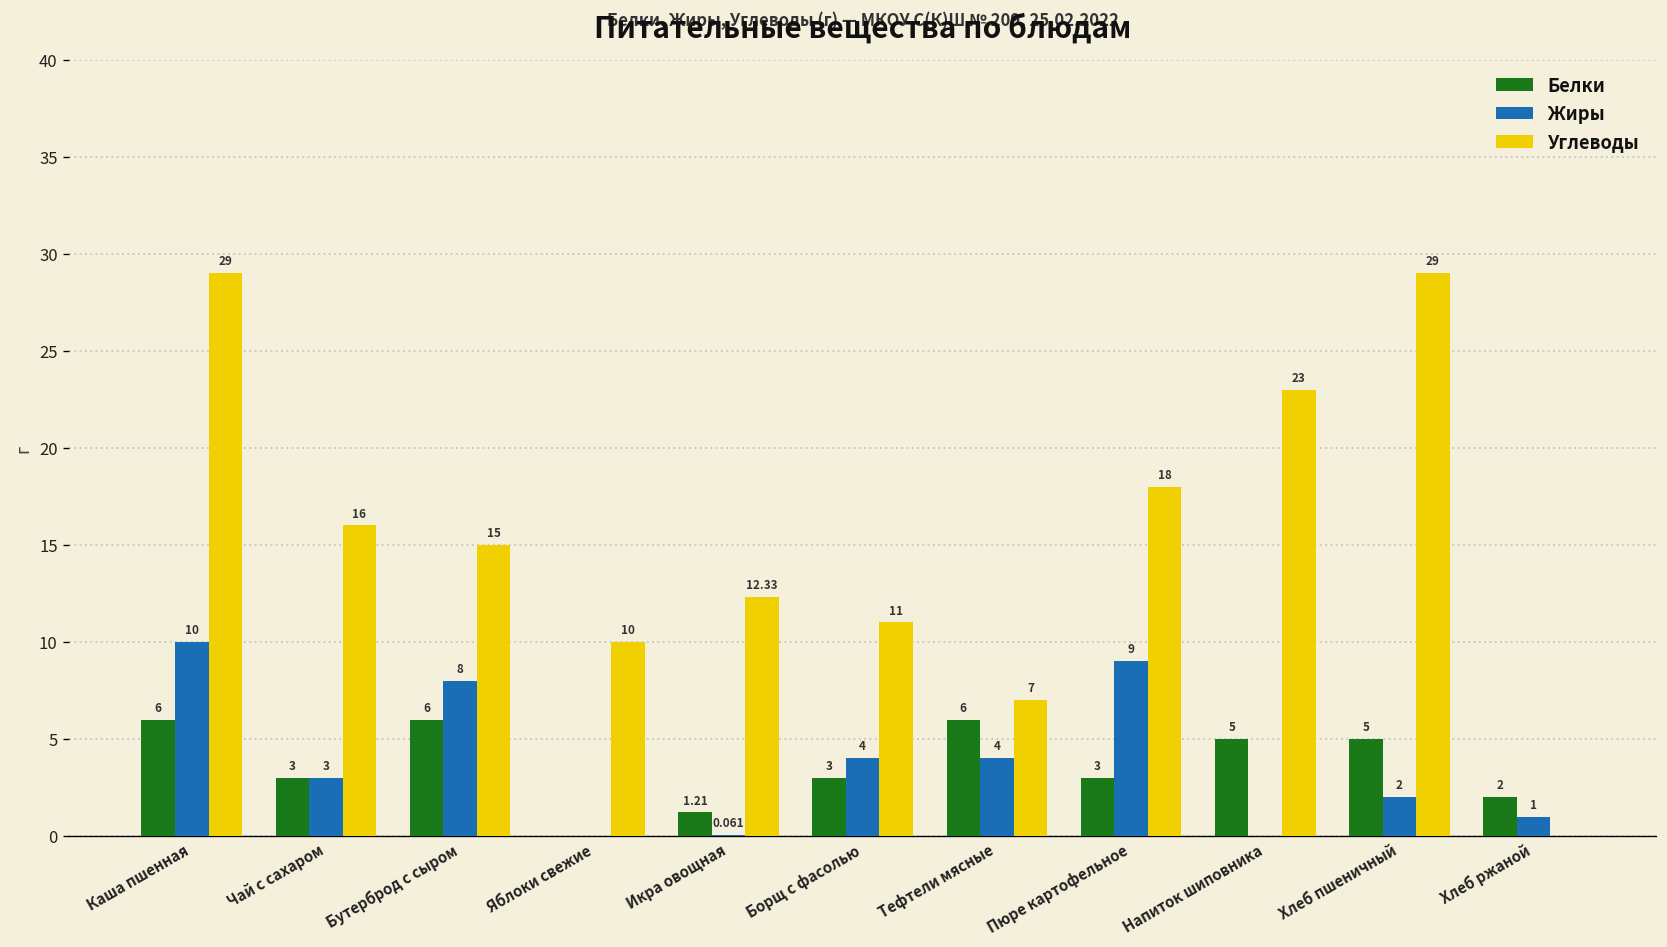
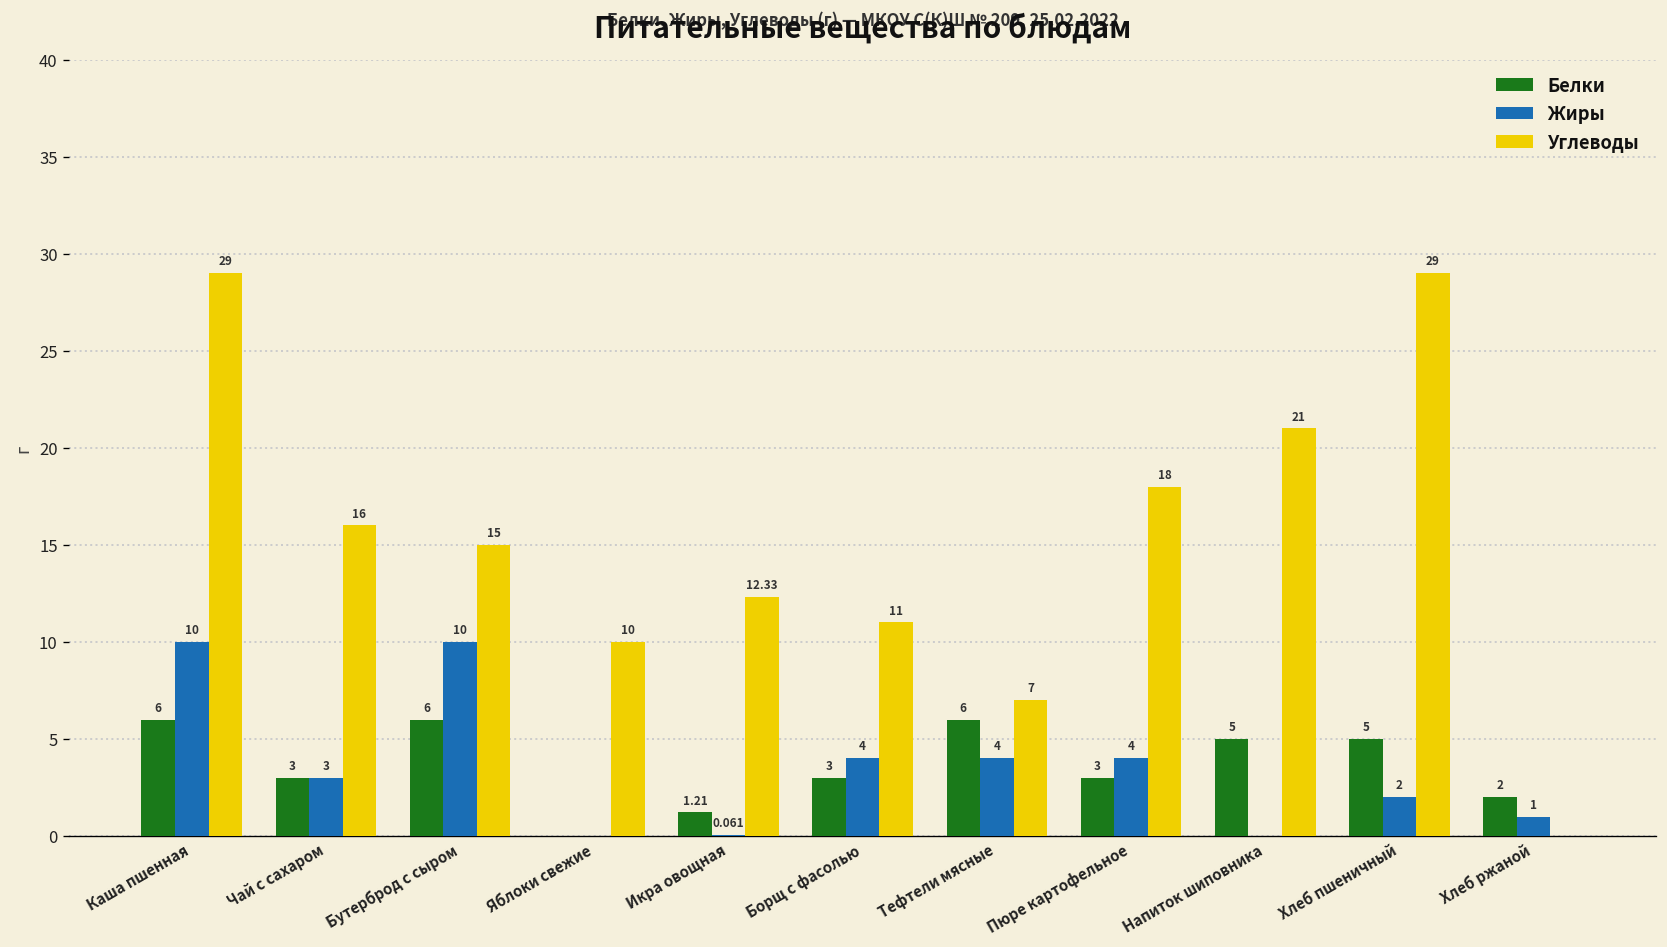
  {
    "Белки": {
      "Каша пшенная": 6,
      "Чай с сахаром": 3,
      "Бутерброд с сыром": 6,
      "Икра овощная": 1.21,
      "Борщ с фасолью": 3,
      "Тефтели мясные": 6,
      "Пюре картофельное": 3,
      "Напиток шиповника": 5,
      "Хлеб пшеничный": 5,
      "Хлеб ржаной": 2
    },
    "Жиры": {
      "Каша пшенная": 10,
      "Чай с сахаром": 3,
-     "Бутерброд с сыром": 8,
+     "Бутерброд с сыром": 10,
      "Икра овощная": 0.061,
      "Борщ с фасолью": 4,
      "Тефтели мясные": 4,
-     "Пюре картофельное": 9,
+     "Пюре картофельное": 4,
      "Хлеб пшеничный": 2,
      "Хлеб ржаной": 1
    },
    "Углеводы": {
      "Каша пшенная": 29,
      "Чай с сахаром": 16,
      "Бутерброд с сыром": 15,
      "Яблоки свежие": 10,
      "Икра овощная": 12.33,
      "Борщ с фасолью": 11,
      "Тефтели мясные": 7,
      "Пюре картофельное": 18,
-     "Напиток шиповника": 23,
+     "Напиток шиповника": 21,
      "Хлеб пшеничный": 29
    }
  }
